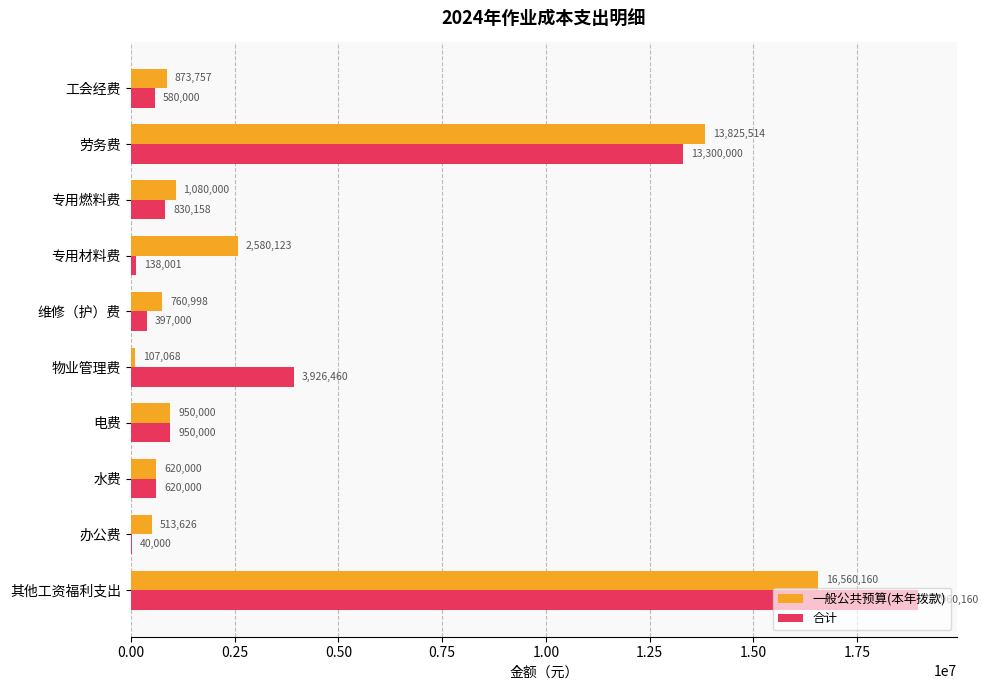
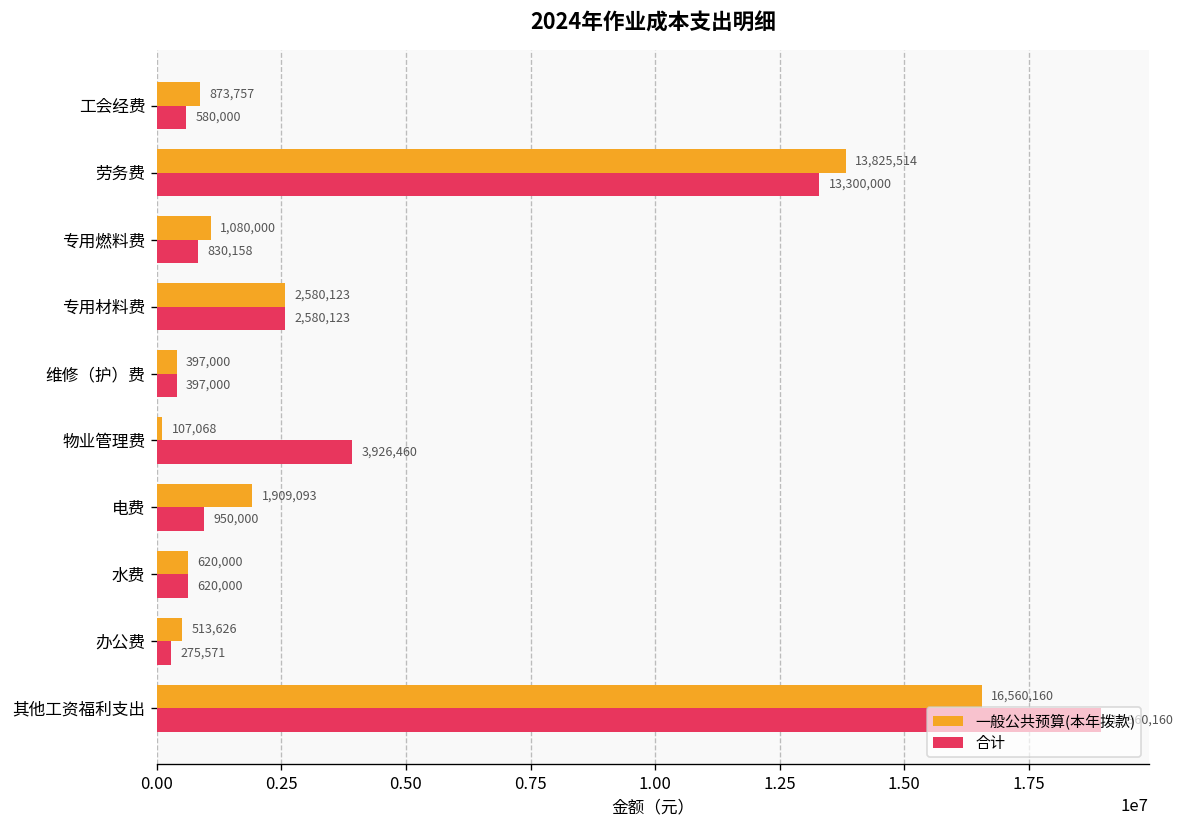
  {
    "一般公共预算(本年拨款)": {
      "工会经费": "873,757",
      "劳务费": "13,825,514",
      "专用燃料费": "1,080,000",
      "专用材料费": "2,580,123",
-     "维修（护）费": "760,998",
+     "维修（护）费": "397,000",
      "物业管理费": "107,068",
-     "电费": "950,000",
+     "电费": "1,909,093",
      "水费": "620,000",
      "办公费": "513,626",
      "其他工资福利支出": "16,560,160"
    },
    "合计": {
      "工会经费": "580,000",
      "劳务费": "13,300,000",
      "专用燃料费": "830,158",
-     "专用材料费": "138,001",
+     "专用材料费": "2,580,123",
      "维修（护）费": "397,000",
      "物业管理费": "3,926,460",
      "电费": "950,000",
      "水费": "620,000",
-     "办公费": "40,000"
+     "办公费": "275,571"
    }
  }
